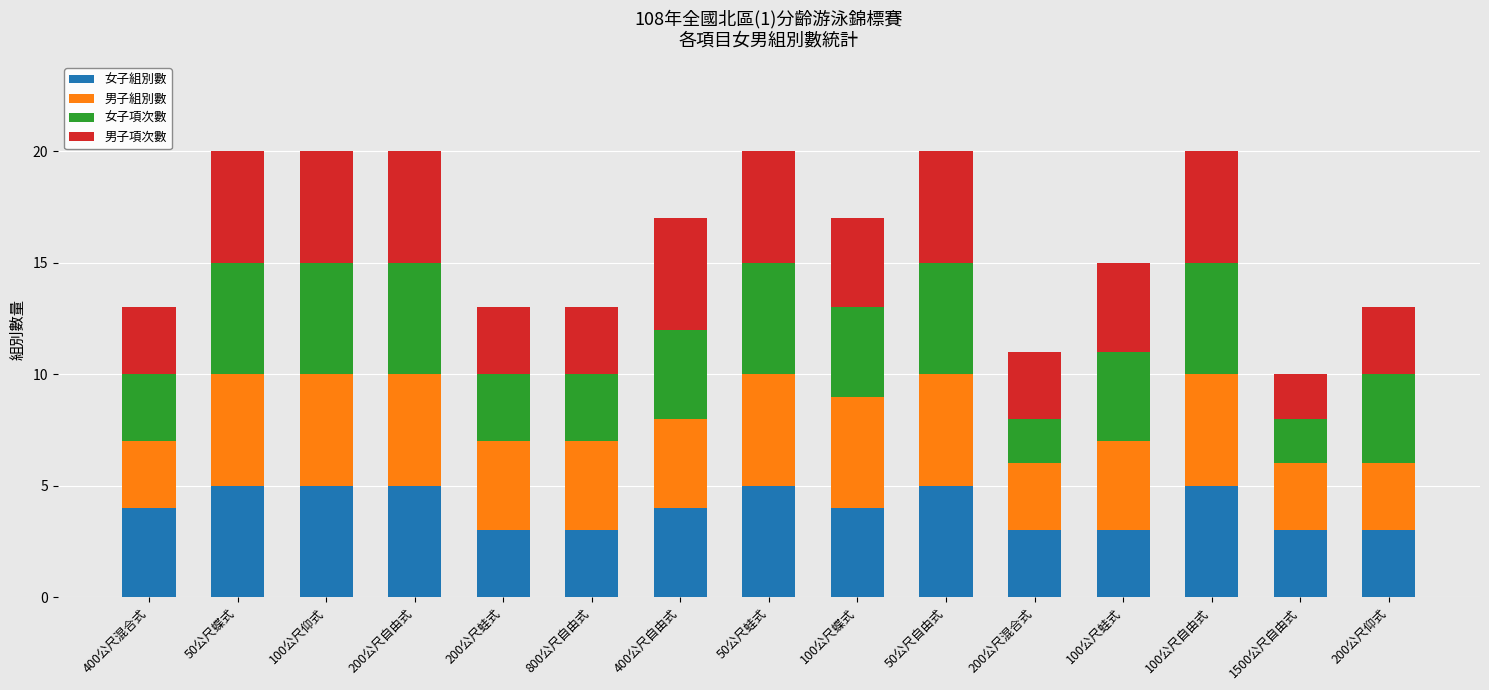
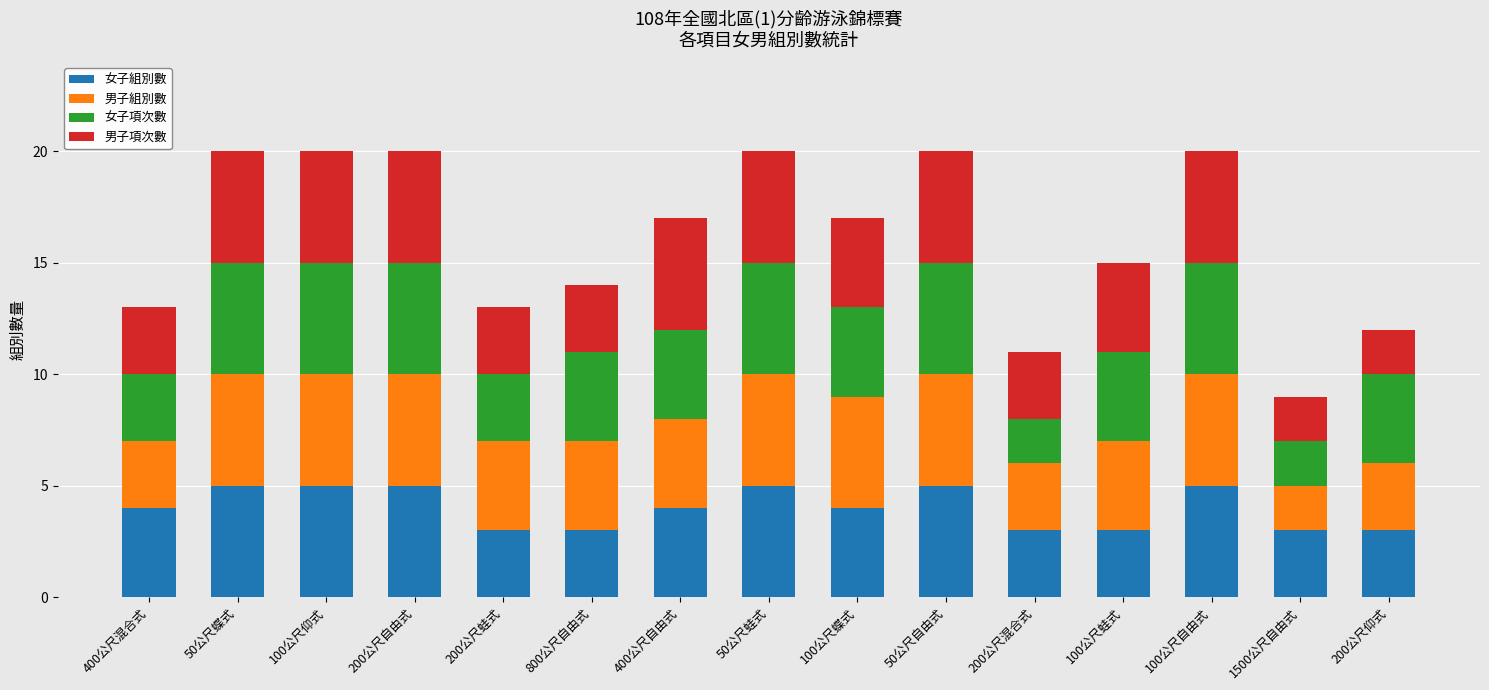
  {
    "女子組別數": {
      "400公尺混合式": 4,
      "50公尺蝶式": 5,
      "100公尺仰式": 5,
      "200公尺自由式": 5,
      "200公尺蛙式": 3,
      "800公尺自由式": 3,
      "400公尺自由式": 4,
      "50公尺蛙式": 5,
      "100公尺蝶式": 4,
      "50公尺自由式": 5,
      "200公尺混合式": 3,
      "100公尺蛙式": 3,
      "100公尺自由式": 5,
      "1500公尺自由式": 3,
      "200公尺仰式": 3
    },
    "男子組別數": {
      "400公尺混合式": 3,
      "50公尺蝶式": 5,
      "100公尺仰式": 5,
      "200公尺自由式": 5,
      "200公尺蛙式": 4,
      "800公尺自由式": 4,
      "400公尺自由式": 4,
      "50公尺蛙式": 5,
      "100公尺蝶式": 5,
      "50公尺自由式": 5,
      "200公尺混合式": 3,
      "100公尺蛙式": 4,
      "100公尺自由式": 5,
-     "1500公尺自由式": 3,
+     "1500公尺自由式": 2,
      "200公尺仰式": 3
    },
    "女子項次數": {
      "400公尺混合式": 3,
      "50公尺蝶式": 5,
      "100公尺仰式": 5,
      "200公尺自由式": 5,
      "200公尺蛙式": 3,
-     "800公尺自由式": 3,
+     "800公尺自由式": 4,
      "400公尺自由式": 4,
      "50公尺蛙式": 5,
      "100公尺蝶式": 4,
      "50公尺自由式": 5,
      "200公尺混合式": 2,
      "100公尺蛙式": 4,
      "100公尺自由式": 5,
      "1500公尺自由式": 2,
      "200公尺仰式": 4
    },
    "男子項次數": {
      "400公尺混合式": 3,
      "50公尺蝶式": 5,
      "100公尺仰式": 5,
      "200公尺自由式": 5,
      "200公尺蛙式": 3,
      "800公尺自由式": 3,
      "400公尺自由式": 5,
      "50公尺蛙式": 5,
      "100公尺蝶式": 4,
      "50公尺自由式": 5,
      "200公尺混合式": 3,
      "100公尺蛙式": 4,
      "100公尺自由式": 5,
      "1500公尺自由式": 2,
-     "200公尺仰式": 3
+     "200公尺仰式": 2
    }
  }
